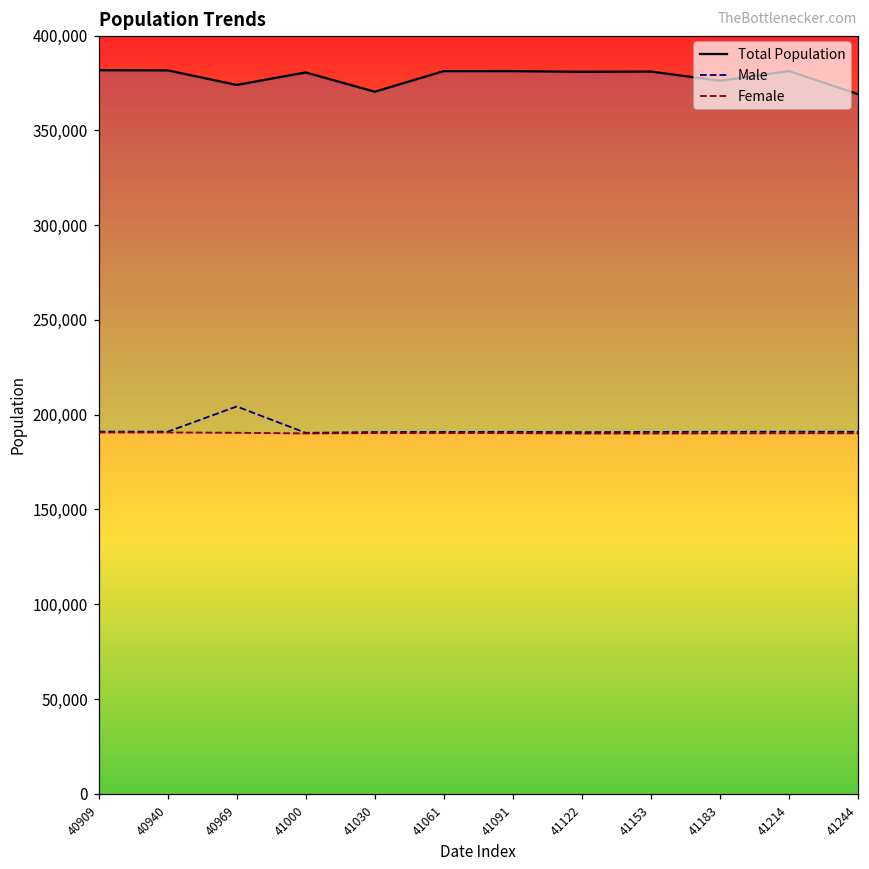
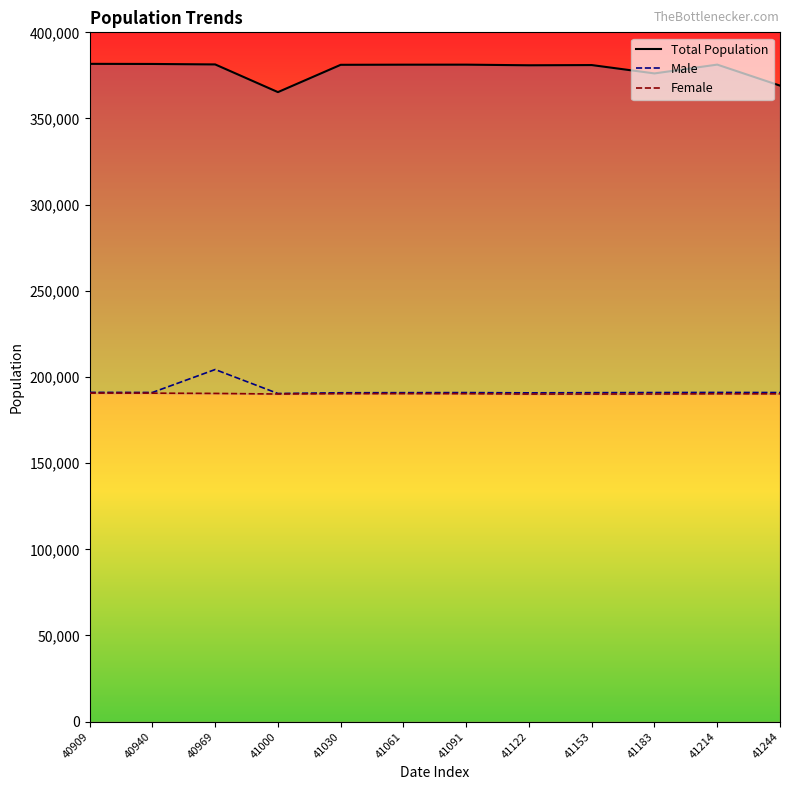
  {
    "Total Population": {
      "40909": "382,000",
      "40940": "382,000",
-     "40969": "374,000",
-     "41000": "381,000",
-     "41030": "370,000",
+     "40969": "381,000",
+     "41000": "365,000",
+     "41030": "381,000",
      "41061": "381,000",
      "41091": "381,000",
      "41122": "381,000",
      "41153": "381,000",
      "41244": "369,000"
    },
    "Male": {
      "40969": "204,000"
    },
    "Female": {
      "40969": "190,000"
    }
  }
